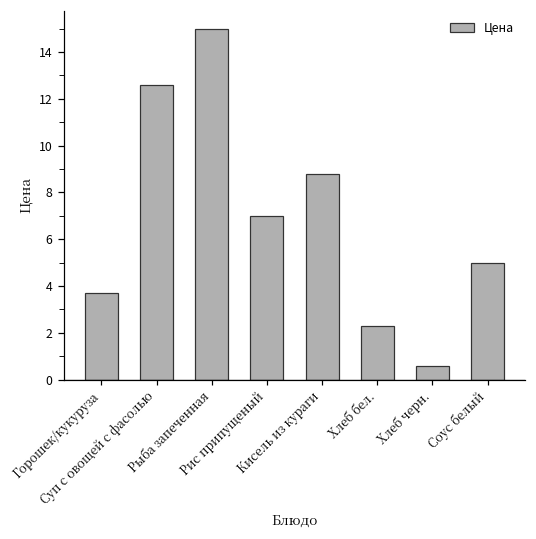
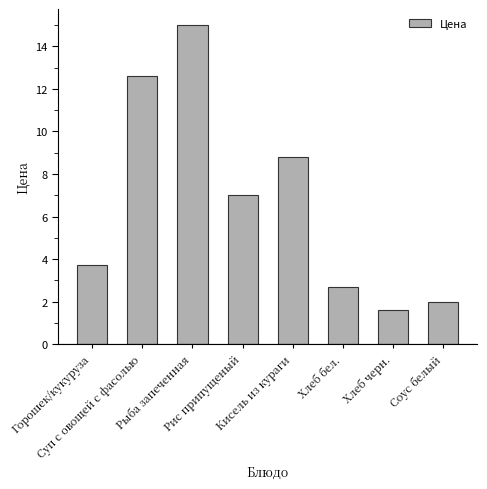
  {
    "Горошек/кукуруза": 3.7,
    "Суп с овощей с фасолью": 12.6,
    "Рыба запеченная": 15.0,
    "Рис припущеный": 7.0,
    "Кисель из кураги": 8.8,
-   "Хлеб бел.": 2.3,
-   "Хлеб черн.": 0.6,
-   "Соус белый": 5
+   "Хлеб бел.": 2.7,
+   "Хлеб черн.": 1.6,
+   "Соус белый": 2
  }
